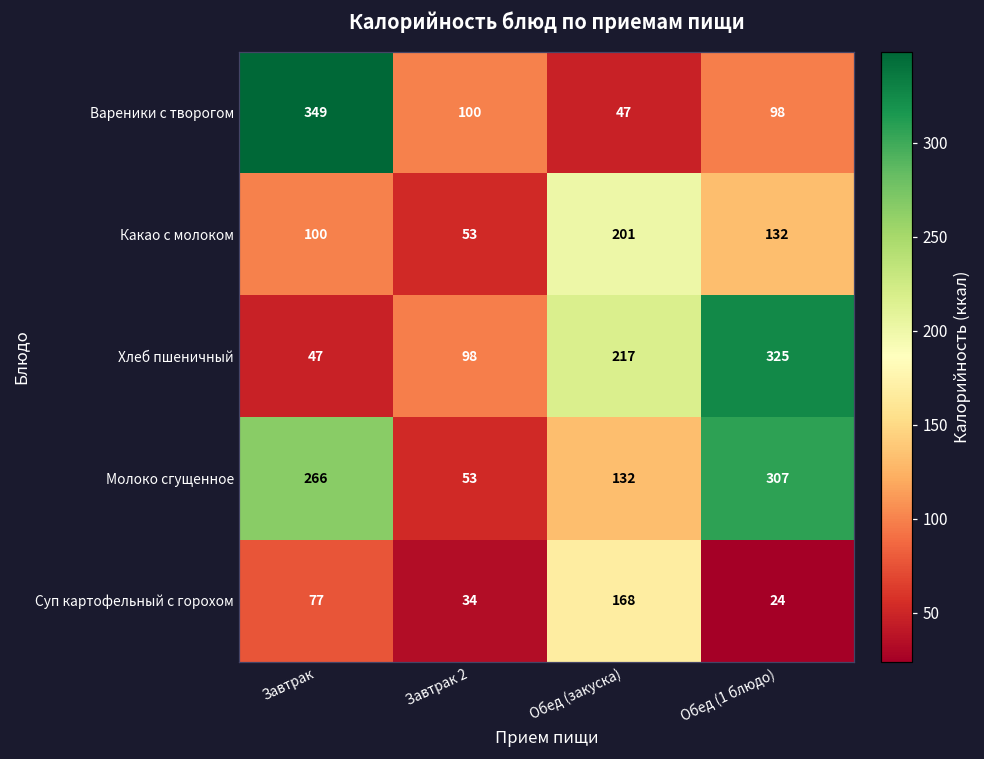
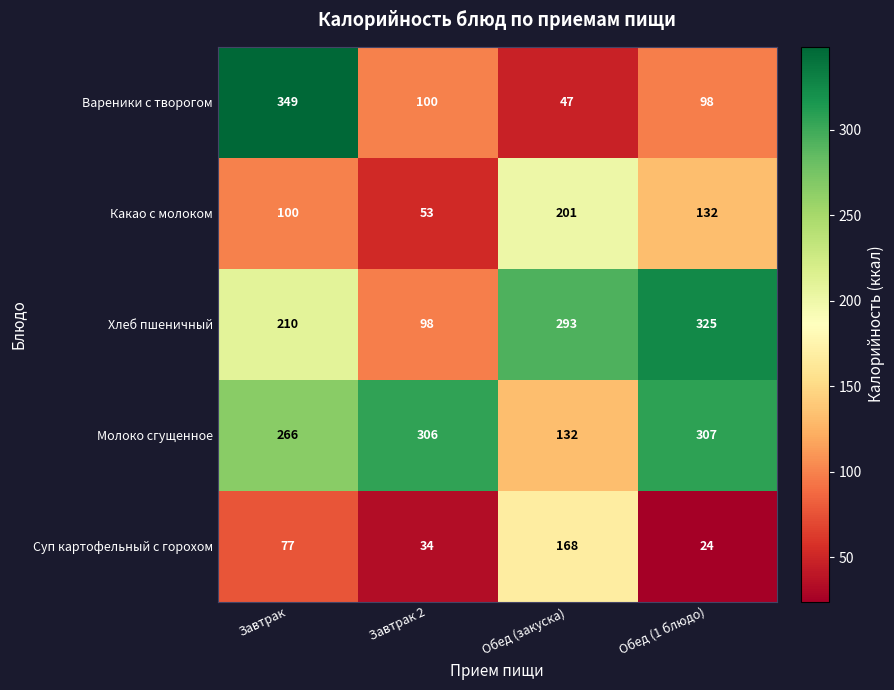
  {
    "Вареники с творогом": {
      "Завтрак": 349,
      "Завтрак 2": 100,
      "Обед (закуска)": 47,
      "Обед (1 блюдо)": 98
    },
    "Какао с молоком": {
      "Завтрак": 100,
      "Завтрак 2": 53,
      "Обед (закуска)": 201,
      "Обед (1 блюдо)": 132
    },
    "Хлеб пшеничный": {
-     "Завтрак": 47,
+     "Завтрак": 210,
      "Завтрак 2": 98,
-     "Обед (закуска)": 217,
+     "Обед (закуска)": 293,
      "Обед (1 блюдо)": 325
    },
    "Молоко сгущенное": {
      "Завтрак": 266,
-     "Завтрак 2": 53,
+     "Завтрак 2": 306,
      "Обед (закуска)": 132,
      "Обед (1 блюдо)": 307
    },
    "Суп картофельный с горохом": {
      "Завтрак": 77,
      "Завтрак 2": 34,
      "Обед (закуска)": 168,
      "Обед (1 блюдо)": 24
    }
  }
